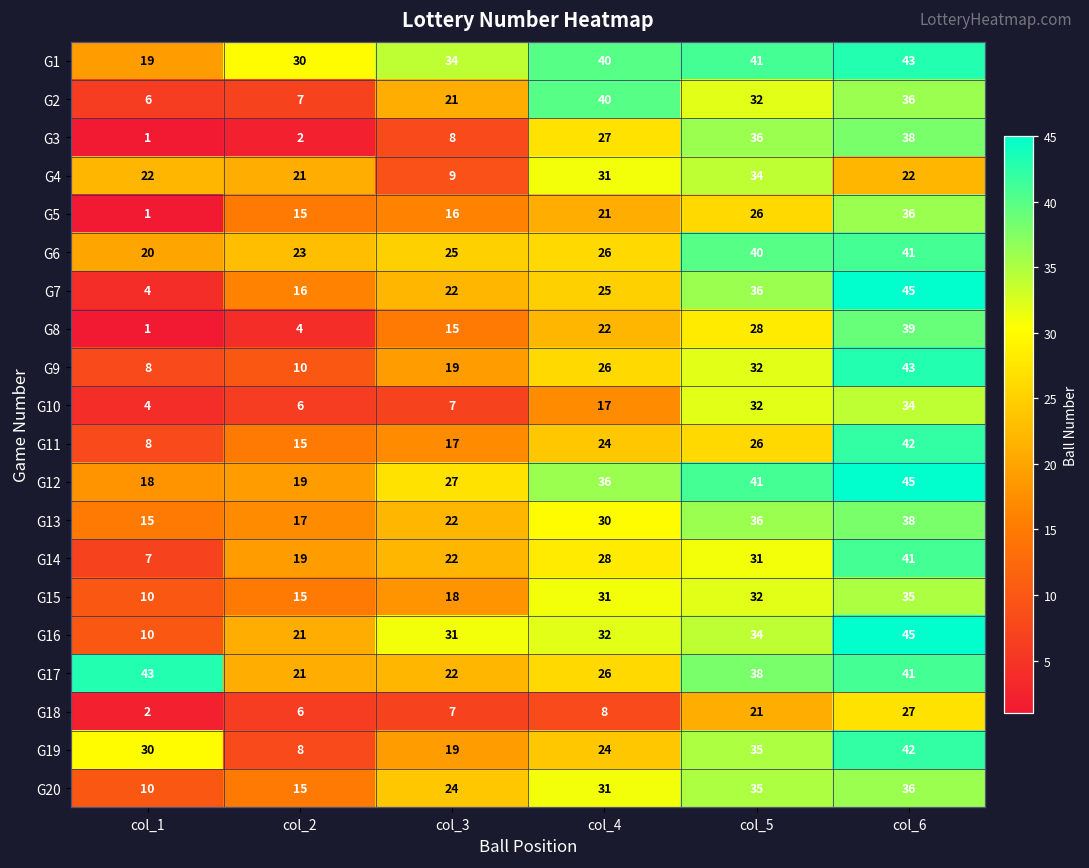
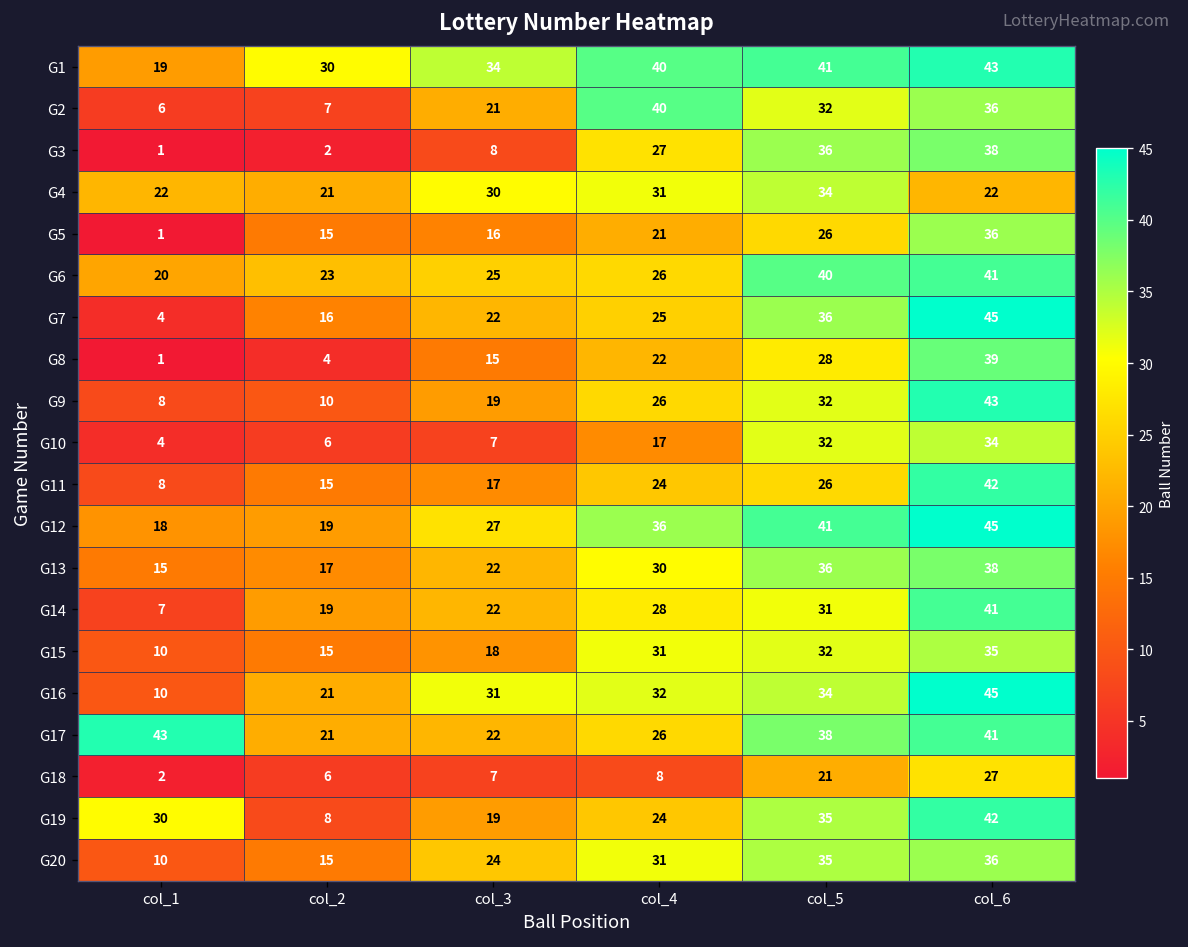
  {
    "G1": {
      "col_1": 19,
      "col_2": 30,
      "col_3": 34,
      "col_4": 40,
      "col_5": 41,
      "col_6": 43
    },
    "G2": {
      "col_1": 6,
      "col_2": 7,
      "col_3": 21,
      "col_4": 40,
      "col_5": 32,
      "col_6": 36
    },
    "G3": {
      "col_1": 1,
      "col_2": 2,
      "col_3": 8,
      "col_4": 27,
      "col_5": 36,
      "col_6": 38
    },
    "G4": {
      "col_1": 22,
      "col_2": 21,
-     "col_3": 9,
+     "col_3": 30,
      "col_4": 31,
      "col_5": 34,
      "col_6": 22
    },
    "G5": {
      "col_1": 1,
      "col_2": 15,
      "col_3": 16,
      "col_4": 21,
      "col_5": 26,
      "col_6": 36
    },
    "G6": {
      "col_1": 20,
      "col_2": 23,
      "col_3": 25,
      "col_4": 26,
      "col_5": 40,
      "col_6": 41
    },
    "G7": {
      "col_1": 4,
      "col_2": 16,
      "col_3": 22,
      "col_4": 25,
      "col_5": 36,
      "col_6": 45
    },
    "G8": {
      "col_1": 1,
      "col_2": 4,
      "col_3": 15,
      "col_4": 22,
      "col_5": 28,
      "col_6": 39
    },
    "G9": {
      "col_1": 8,
      "col_2": 10,
      "col_3": 19,
      "col_4": 26,
      "col_5": 32,
      "col_6": 43
    },
    "G10": {
      "col_1": 4,
      "col_2": 6,
      "col_3": 7,
      "col_4": 17,
      "col_5": 32,
      "col_6": 34
    },
    "G11": {
      "col_1": 8,
      "col_2": 15,
      "col_3": 17,
      "col_4": 24,
      "col_5": 26,
      "col_6": 42
    },
    "G12": {
      "col_1": 18,
      "col_2": 19,
      "col_3": 27,
      "col_4": 36,
      "col_5": 41,
      "col_6": 45
    },
    "G13": {
      "col_1": 15,
      "col_2": 17,
      "col_3": 22,
      "col_4": 30,
      "col_5": 36,
      "col_6": 38
    },
    "G14": {
      "col_1": 7,
      "col_2": 19,
      "col_3": 22,
      "col_4": 28,
      "col_5": 31,
      "col_6": 41
    },
    "G15": {
      "col_1": 10,
      "col_2": 15,
      "col_3": 18,
      "col_4": 31,
      "col_5": 32,
      "col_6": 35
    },
    "G16": {
      "col_1": 10,
      "col_2": 21,
      "col_3": 31,
      "col_4": 32,
      "col_5": 34,
      "col_6": 45
    },
    "G17": {
      "col_1": 43,
      "col_2": 21,
      "col_3": 22,
      "col_4": 26,
      "col_5": 38,
      "col_6": 41
    },
    "G18": {
      "col_1": 2,
      "col_2": 6,
      "col_3": 7,
      "col_4": 8,
      "col_5": 21,
      "col_6": 27
    },
    "G19": {
      "col_1": 30,
      "col_2": 8,
      "col_3": 19,
      "col_4": 24,
      "col_5": 35,
      "col_6": 42
    },
    "G20": {
      "col_1": 10,
      "col_2": 15,
      "col_3": 24,
      "col_4": 31,
      "col_5": 35,
      "col_6": 36
    }
  }
